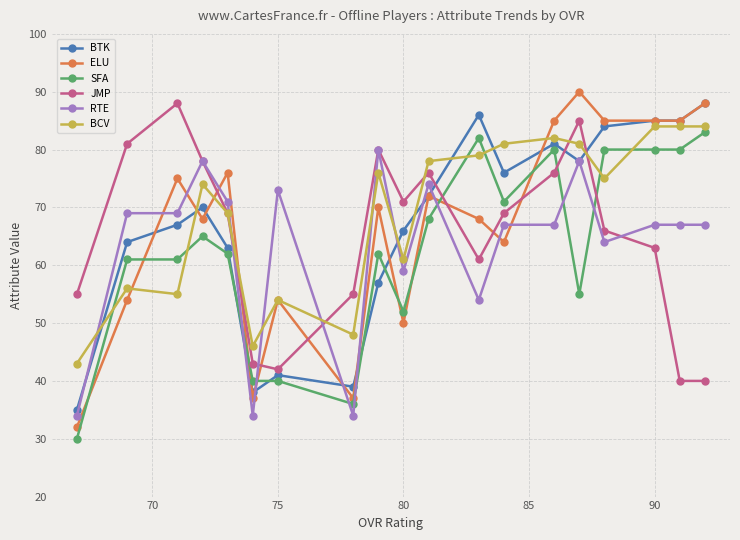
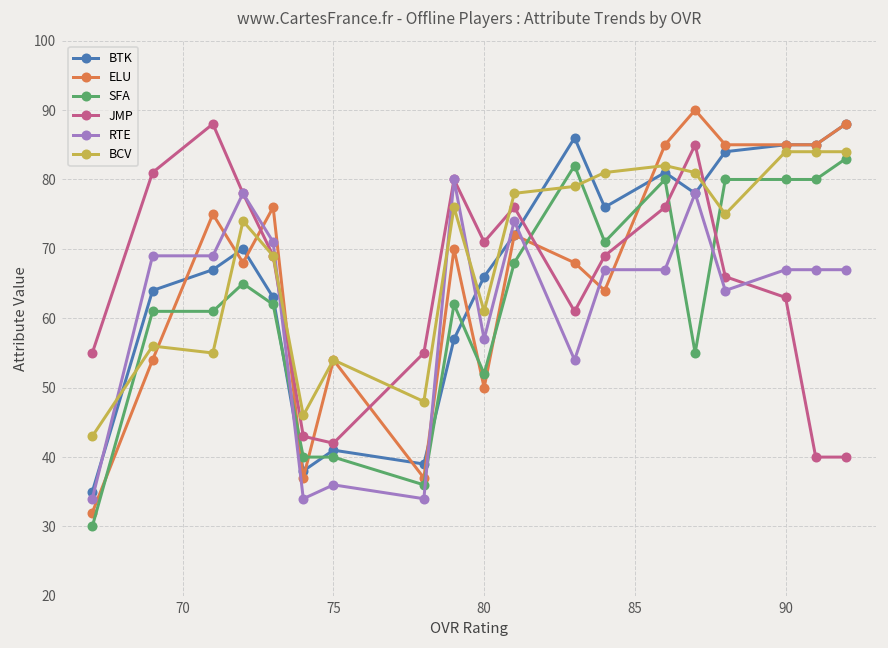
  {
    "BTK": {
      "75": 41,
      "80": 66
    },
    "ELU": {
      "80": 50
    },
    "SFA": {
      "75": 40,
      "80": 52,
      "90": 80
    },
    "JMP": {
      "75": 42,
      "80": 71,
      "90": 63
    },
    "RTE": {
-     "75": 73,
-     "80": 59,
+     "75": 36,
+     "80": 57,
      "90": 67
    },
    "BCV": {
      "80": 61,
      "90": 84
    }
  }
